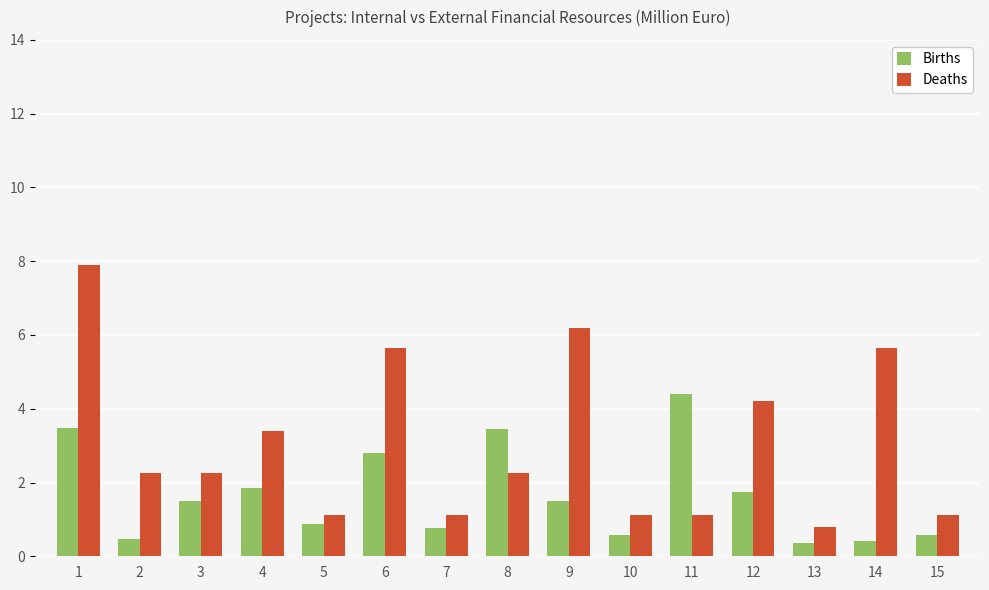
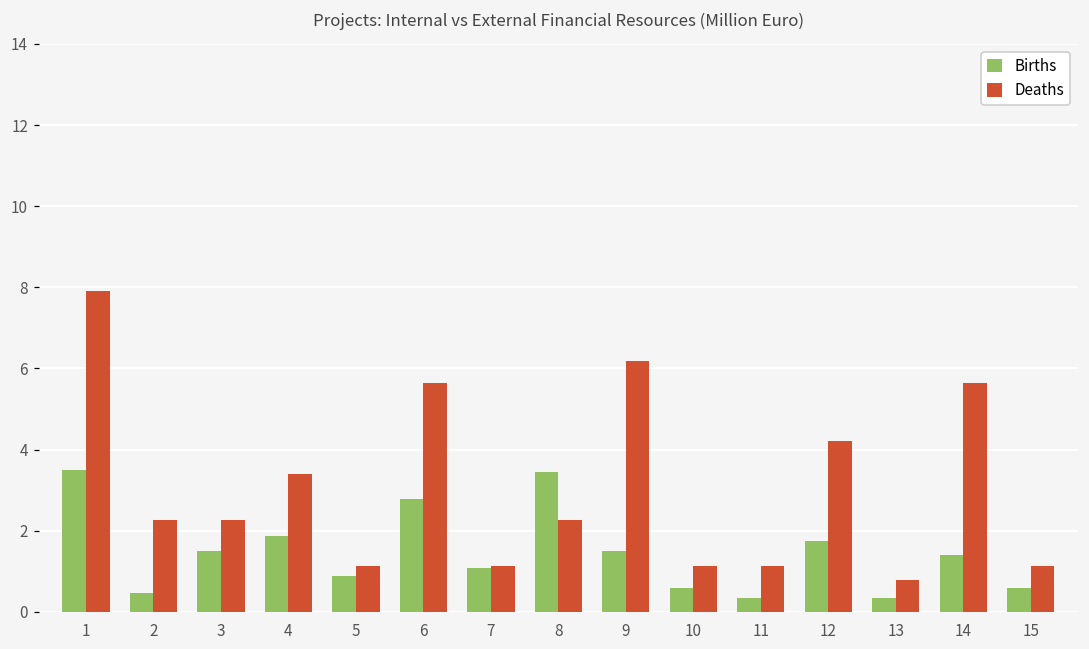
  {
    "Births": {
      "1": 3.5,
      "2": 0.5,
      "3": 1.5,
      "4": 1.9,
      "5": 0.9,
      "6": 2.8,
-     "7": 0.8,
+     "7": 1.1,
      "8": 3.4,
      "9": 1.5,
      "10": 0.6,
-     "11": 4.4,
+     "11": 0.3,
      "12": 1.7,
      "13": 0.3,
-     "14": 0.4,
+     "14": 1.4,
      "15": 0.6
    },
    "Deaths": {
      "1": 7.9,
      "2": 2.3,
      "3": 2.3,
      "4": 3.4,
      "5": 1.1,
      "6": 5.7,
      "7": 1.1,
      "8": 2.3,
      "9": 6.2,
      "10": 1.1,
      "11": 1.1,
      "12": 4.2,
      "13": 0.8,
      "14": 5.7,
      "15": 1.1
    }
  }
